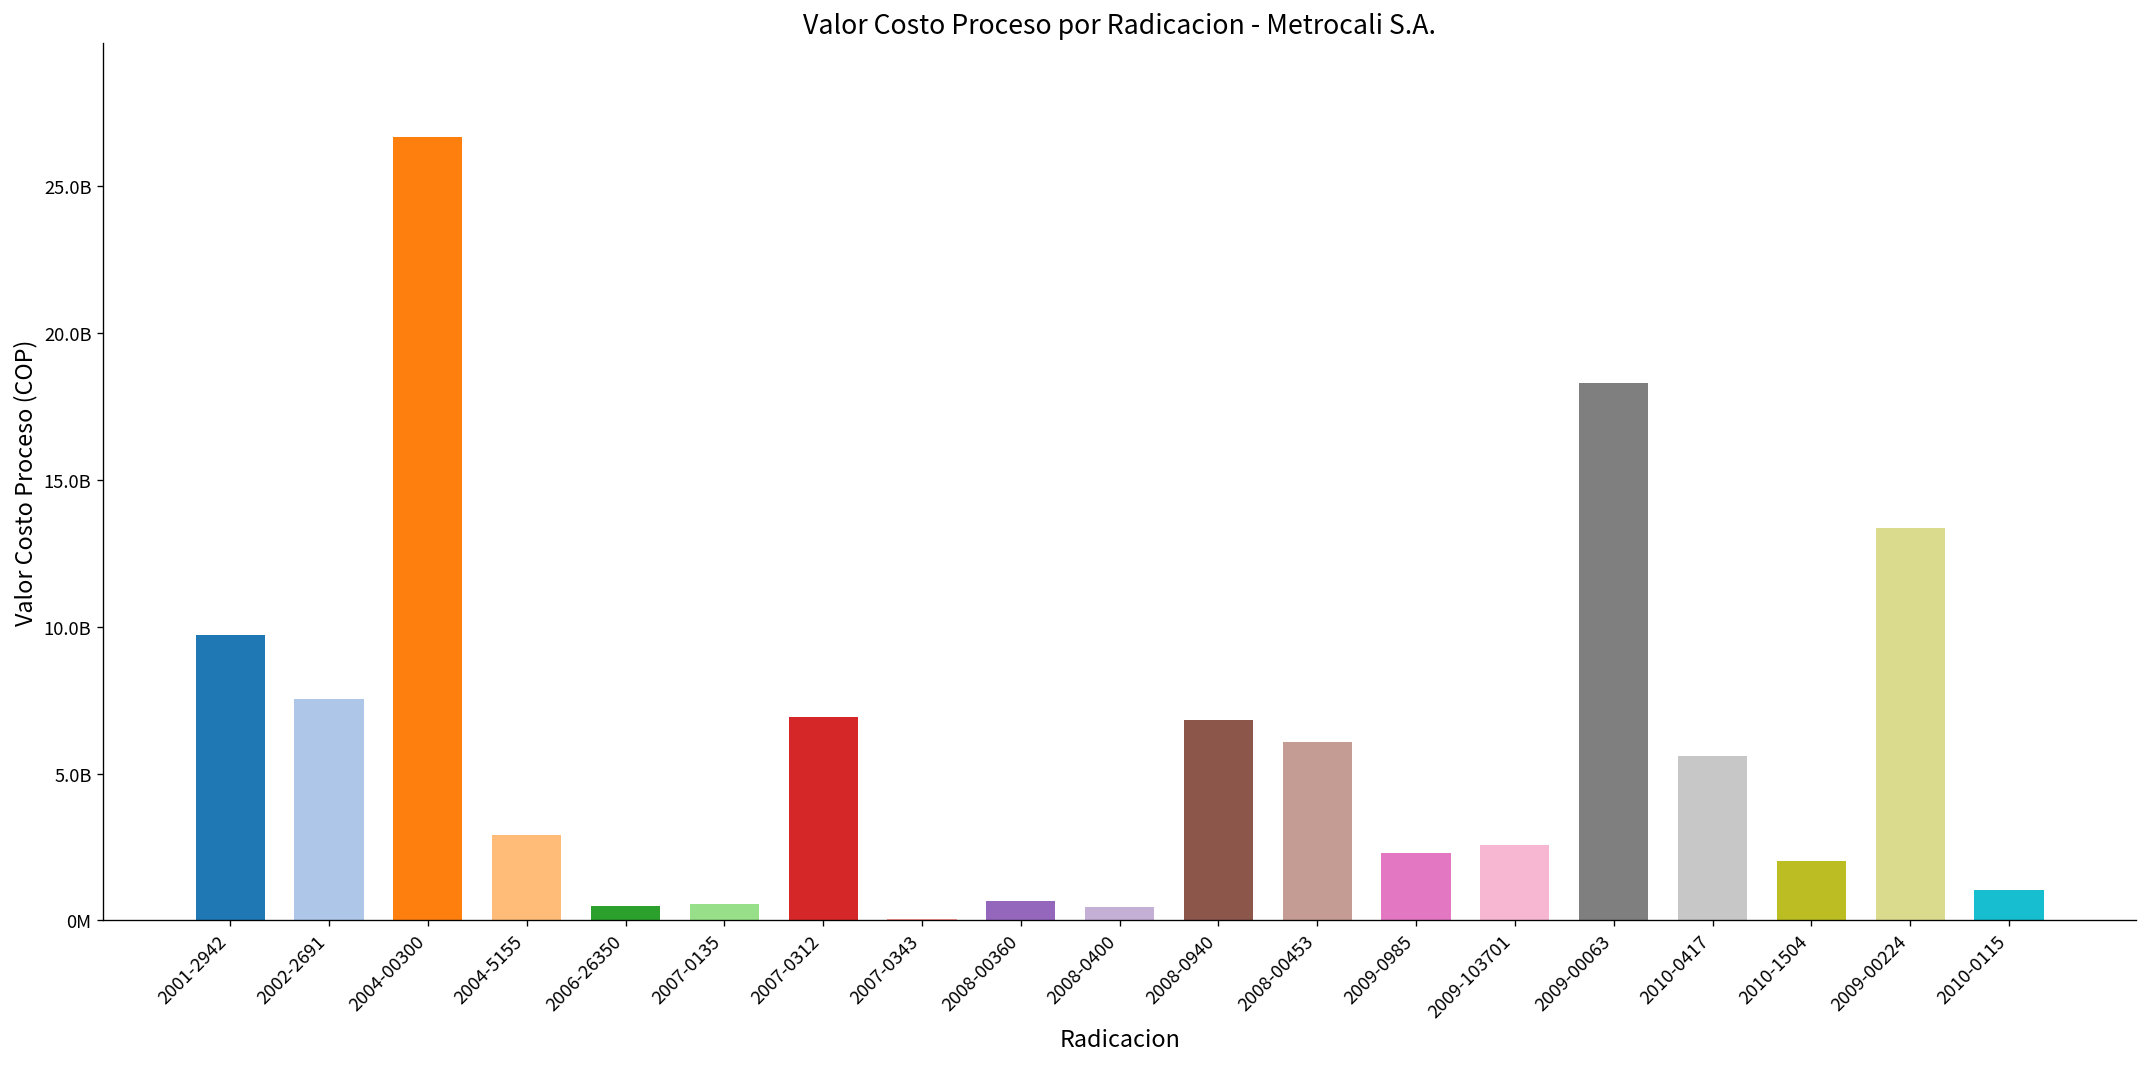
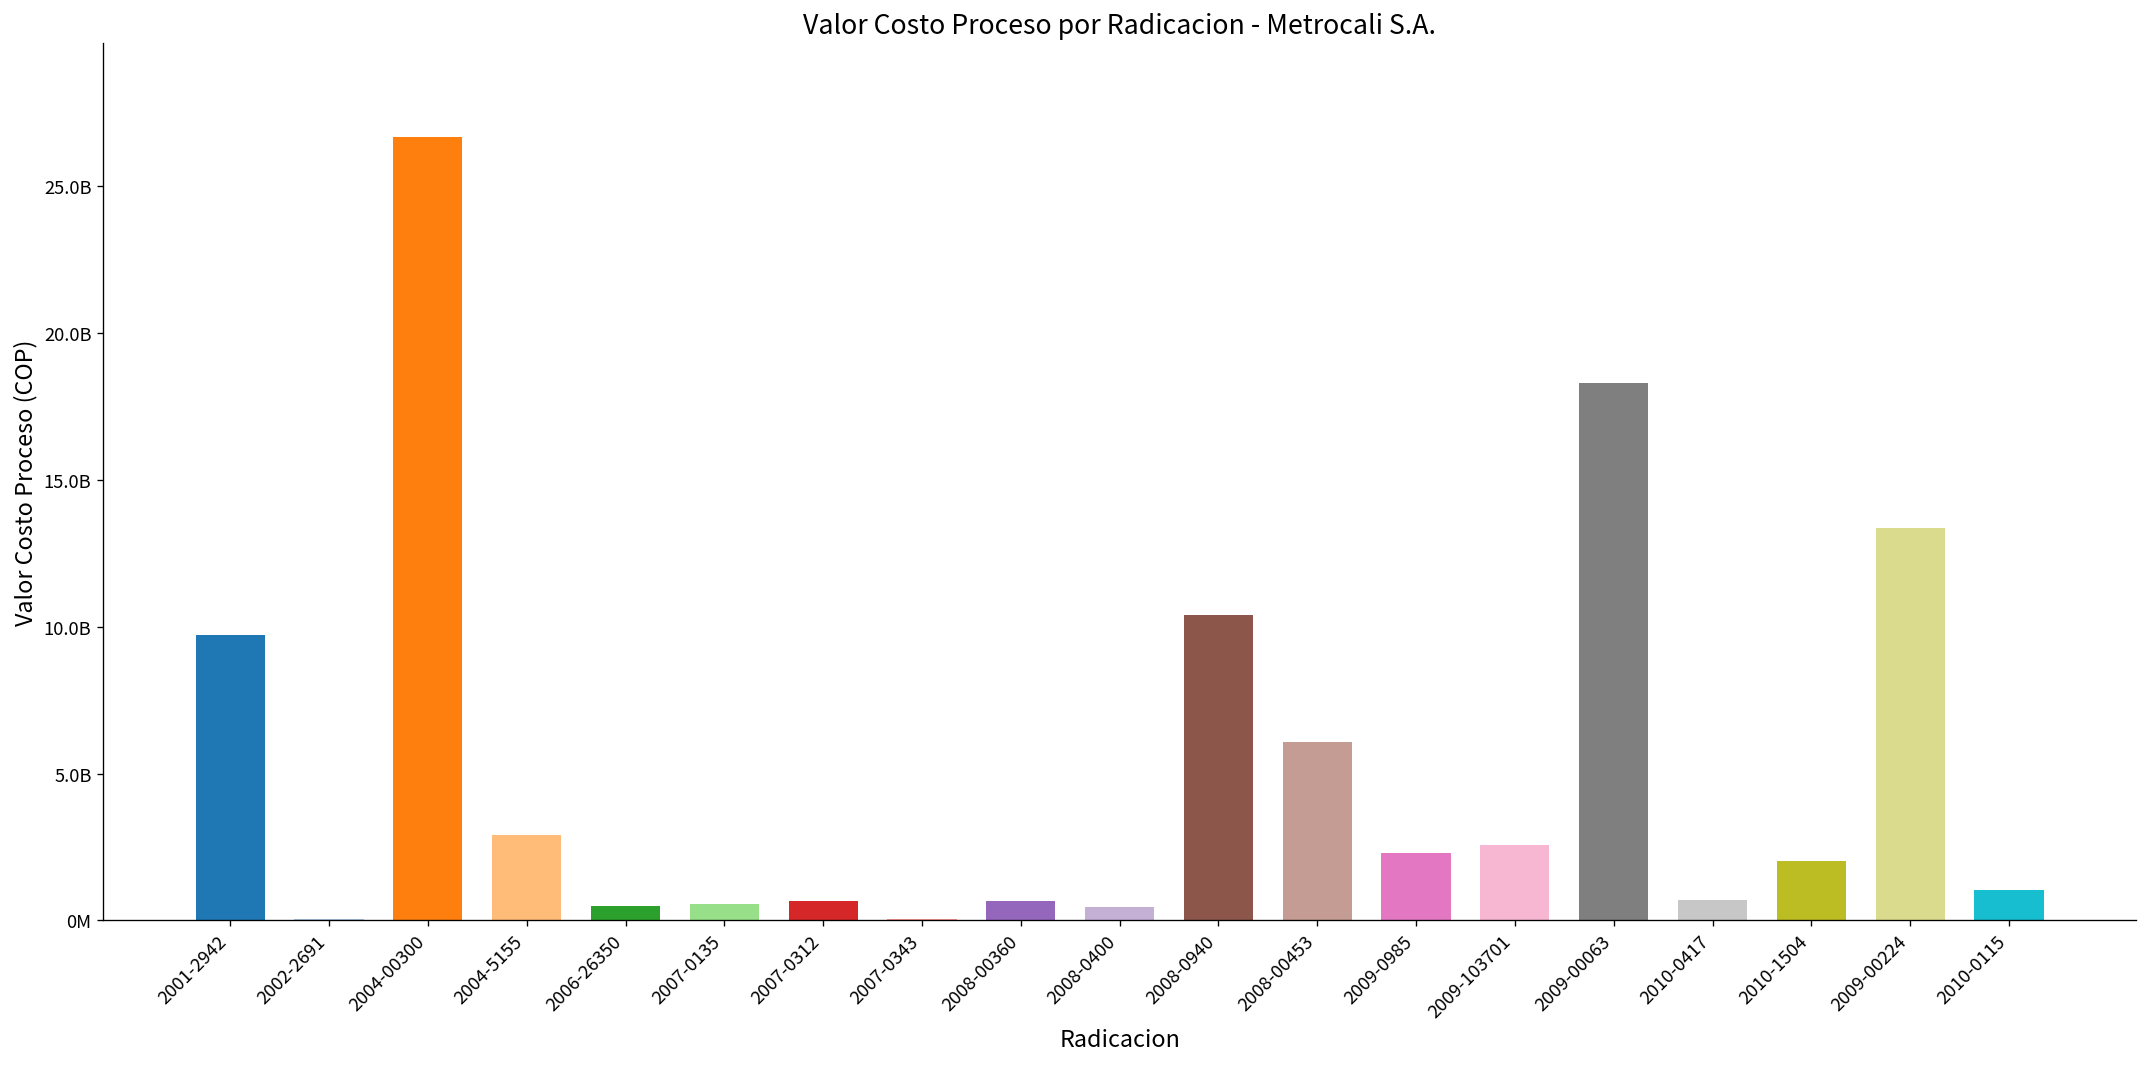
  {
    "2001-2942": 9700000000,
-   "2002-2691": 7500000000,
+   "2002-2691": 0,
    "2004-00300": 26700000000,
    "2004-5155": 2900000000,
    "2006-26350": 500000000,
    "2007-0135": 600000000,
-   "2007-0312": 6900000000,
+   "2007-0312": 700000000,
    "2008-00360": 600000000,
    "2008-0400": 500000000,
-   "2008-0940": 6800000000,
+   "2008-0940": 10400000000,
    "2008-00453": 6100000000,
    "2009-0985": 2300000000,
    "2009-103701": 2600000000,
    "2009-00063": 18300000000,
-   "2010-0417": 5600000000,
+   "2010-0417": 700000000,
    "2010-1504": 2000000000,
    "2009-00224": 13400000000,
    "2010-0115": 1000000000
  }
